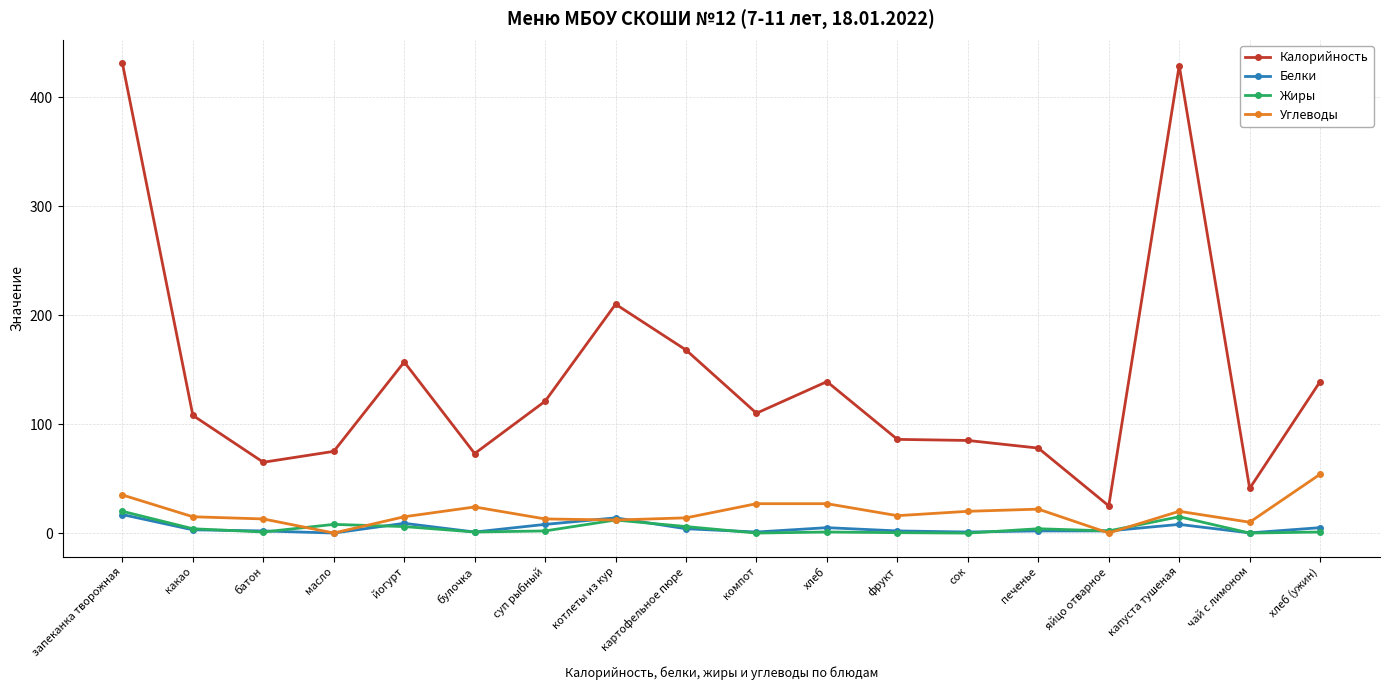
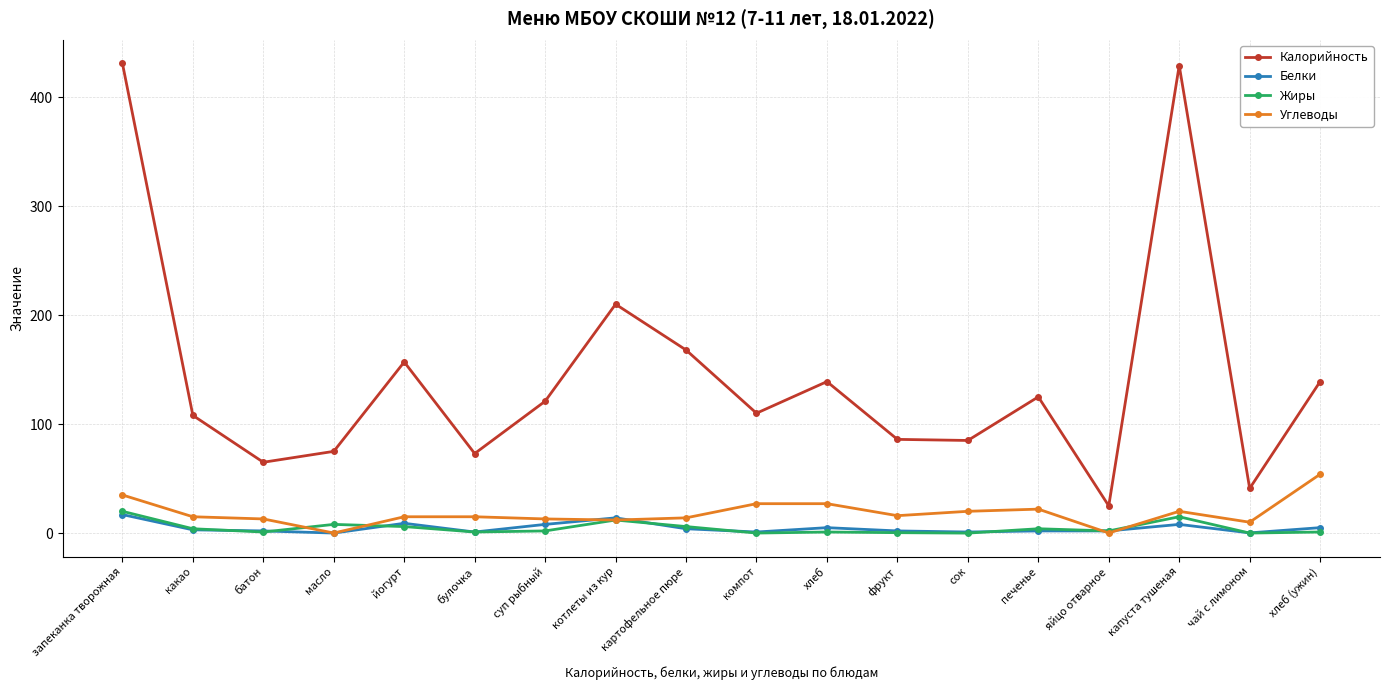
  {
    "Калорийность": {
      "запеканка творожная": 431,
      "какао": 108,
      "батон": 65,
      "масло": 75,
      "йогурт": 157,
      "булочка": 73,
      "суп рыбный": 121,
      "котлеты из кур": 210,
      "картофельное пюре": 168,
      "компот": 110,
      "хлеб": 139,
      "фрукт": 86,
      "сок": 85,
-     "печенье": 78,
+     "печенье": 125,
      "яйцо отварное": 25,
      "капуста тушеная": 429,
      "чай с лимоном": 41,
      "хлеб (ужин)": 139
    },
    "Белки": {
      "запеканка творожная": 17,
      "йогурт": 9,
      "суп рыбный": 8,
      "хлеб": 5,
      "капуста тушеная": 8,
      "хлеб (ужин)": 5
    },
    "Жиры": {
      "запеканка творожная": 20,
      "масло": 8,
      "йогурт": 6,
      "суп рыбный": 2,
      "хлеб": 1,
      "капуста тушеная": 15,
      "хлеб (ужин)": 1
    },
    "Углеводы": {
      "запеканка творожная": 35,
      "какао": 15,
      "батон": 13,
      "йогурт": 15,
-     "булочка": 24,
+     "булочка": 15,
      "суп рыбный": 13,
      "картофельное пюре": 14,
      "компот": 27,
      "хлеб": 27,
      "фрукт": 16,
      "сок": 20,
      "печенье": 22,
      "капуста тушеная": 20,
      "чай с лимоном": 10,
      "хлеб (ужин)": 54
    }
  }
